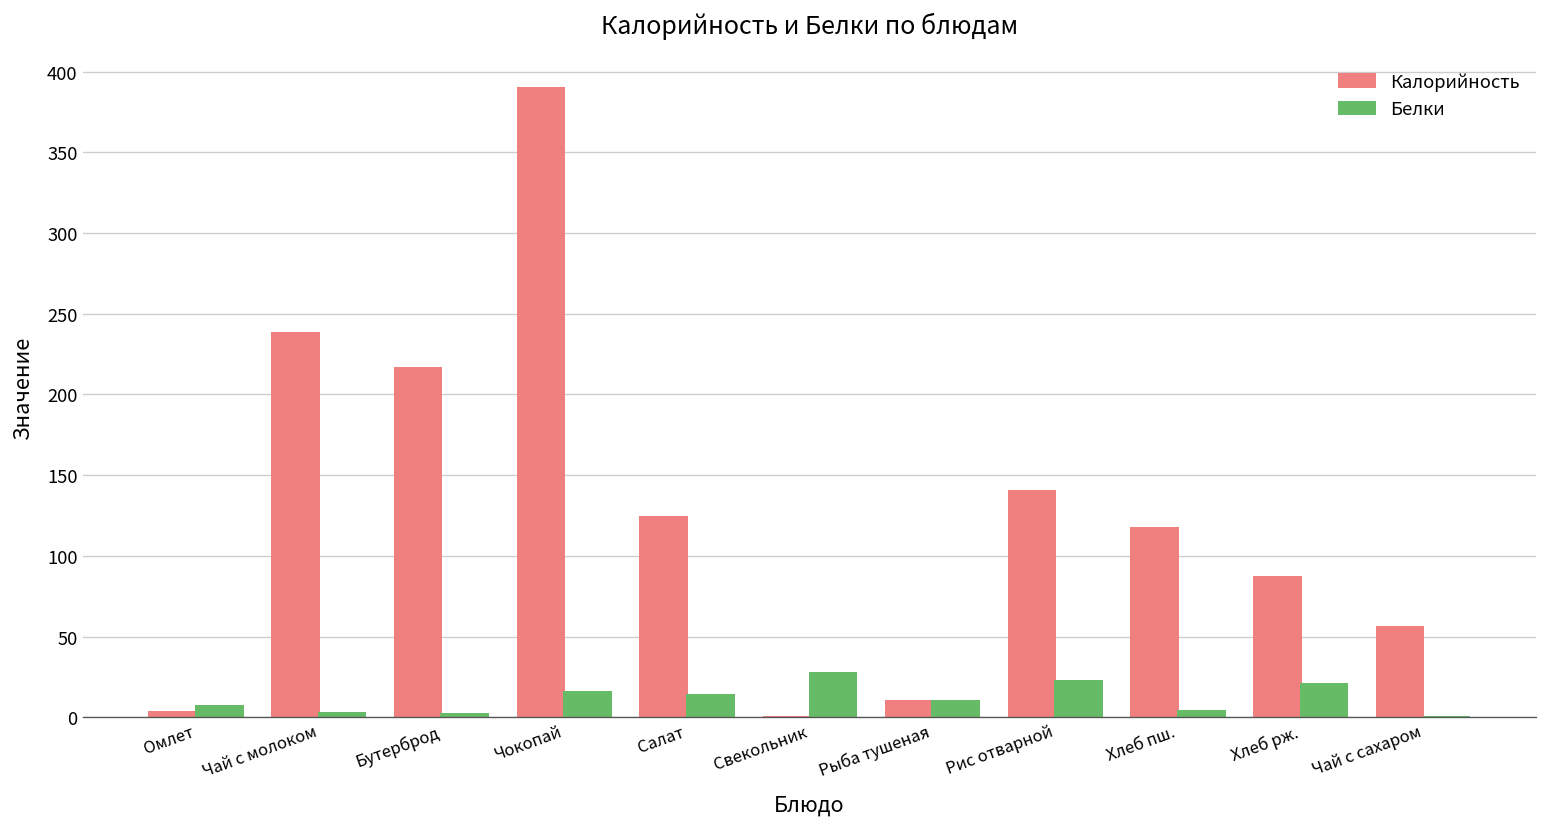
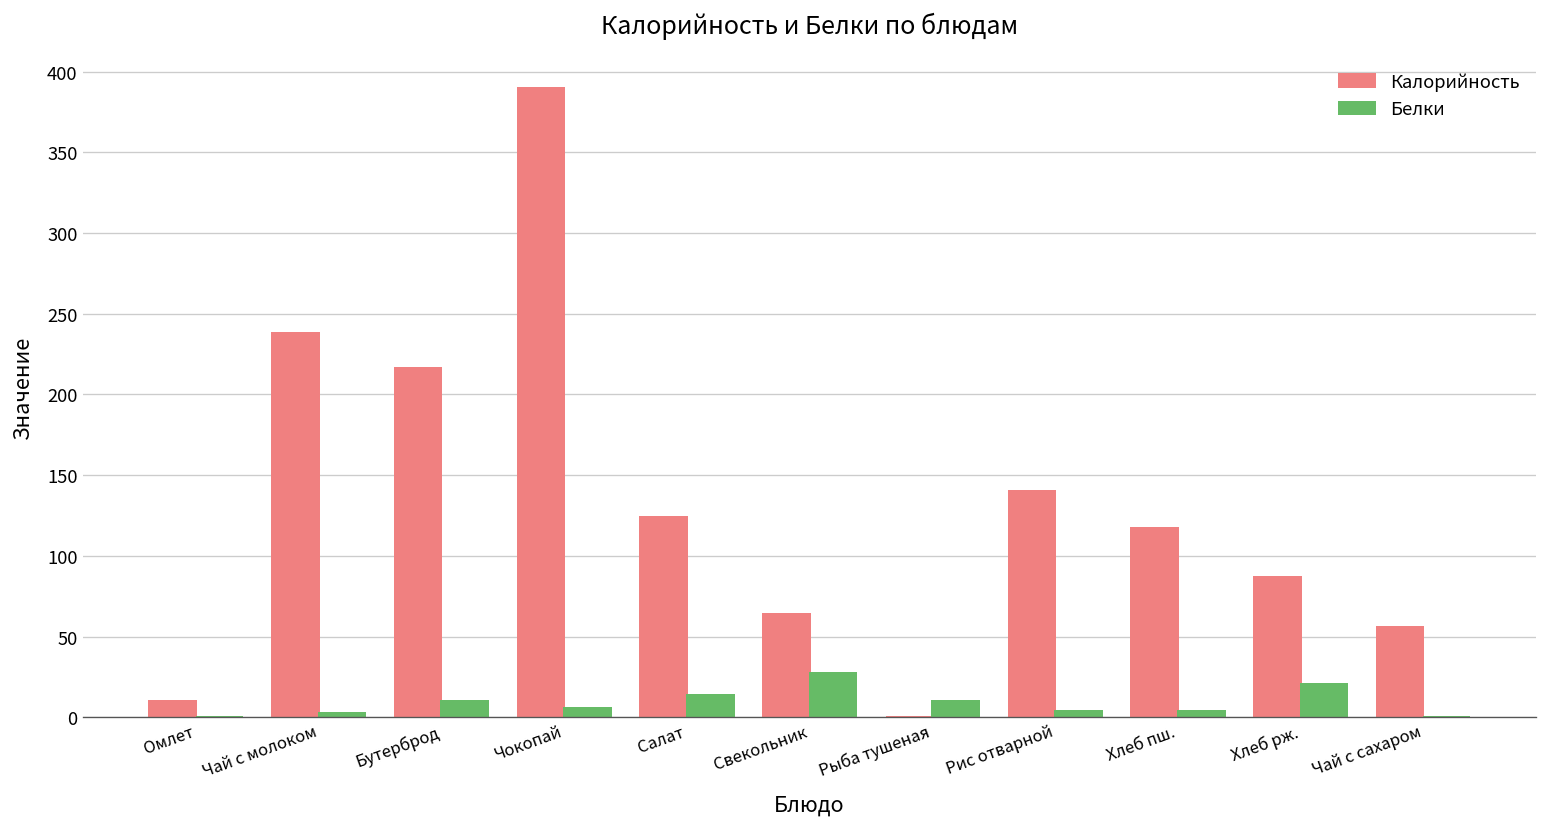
  {
    "Калорийность": {
-     "Омлет": 3,
+     "Омлет": 10,
      "Чай с молоком": 238,
      "Бутерброд": 216,
      "Чокопай": 390,
      "Салат": 124,
-     "Свекольник": 0,
-     "Рыба тушеная": 10,
+     "Свекольник": 64,
+     "Рыба тушеная": 0,
      "Рис отварной": 140,
      "Хлеб пш.": 117,
      "Хлеб рж.": 87,
      "Чай с сахаром": 56
    },
    "Белки": {
-     "Омлет": 7,
+     "Омлет": 0,
      "Чай с молоком": 2,
-     "Бутерброд": 2,
-     "Чокопай": 16,
+     "Бутерброд": 10,
+     "Чокопай": 6,
      "Салат": 14,
      "Свекольник": 28,
      "Рыба тушеная": 10,
-     "Рис отварной": 22,
+     "Рис отварной": 4,
      "Хлеб пш.": 4,
      "Хлеб рж.": 21
    }
  }
